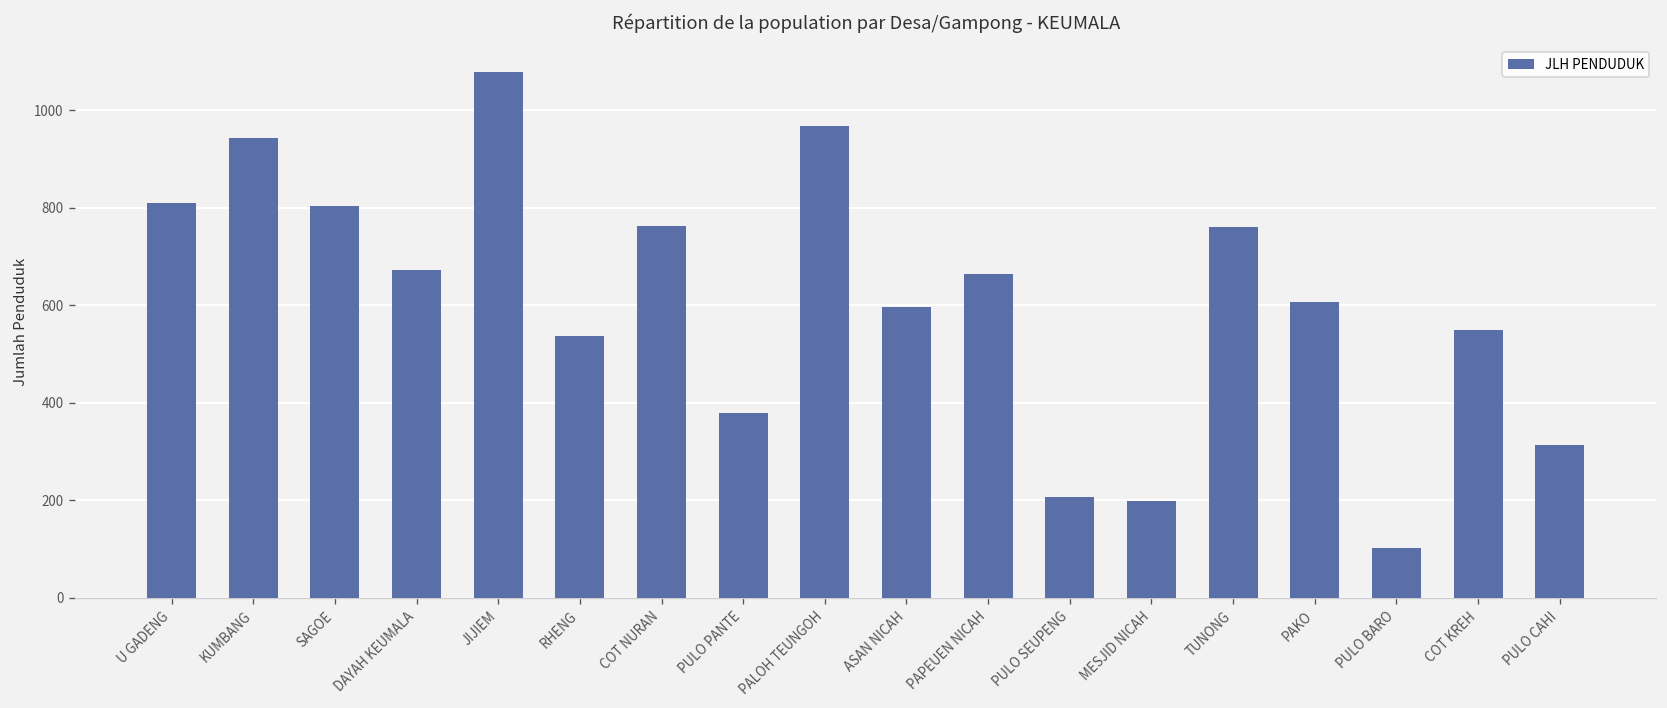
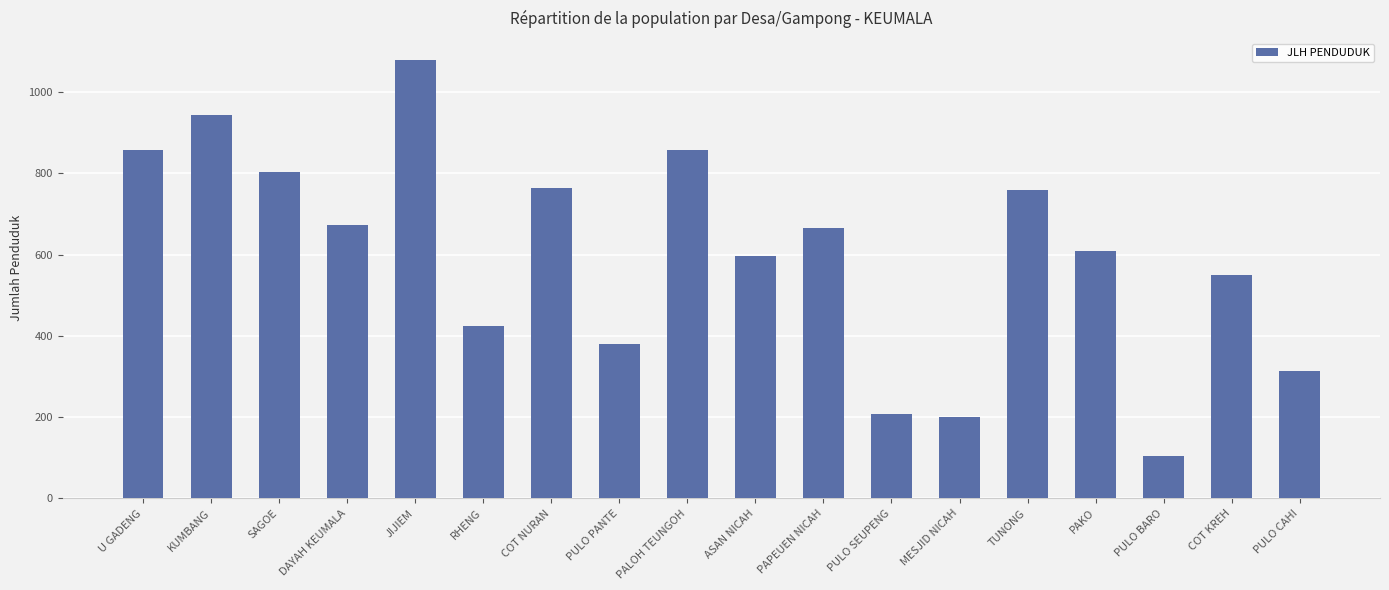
  {
-   "U GADENG": 810,
+   "U GADENG": 860,
    "KUMBANG": 940,
    "SAGOE": 800,
    "DAYAH KEUMALA": 670,
    "JIJIEM": 1080,
-   "RHENG": 540,
+   "RHENG": 420,
    "COT NURAN": 760,
    "PULO PANTE": 380,
-   "PALOH TEUNGOH": 970,
+   "PALOH TEUNGOH": 860,
    "ASAN NICAH": 600,
    "PAPEUEN NICAH": 670,
    "PULO SEUPENG": 210,
    "MESJID NICAH": 200,
    "TUNONG": 760,
    "PAKO": 610,
    "PULO BARO": 100,
    "COT KREH": 550,
    "PULO CAHI": 310
  }
